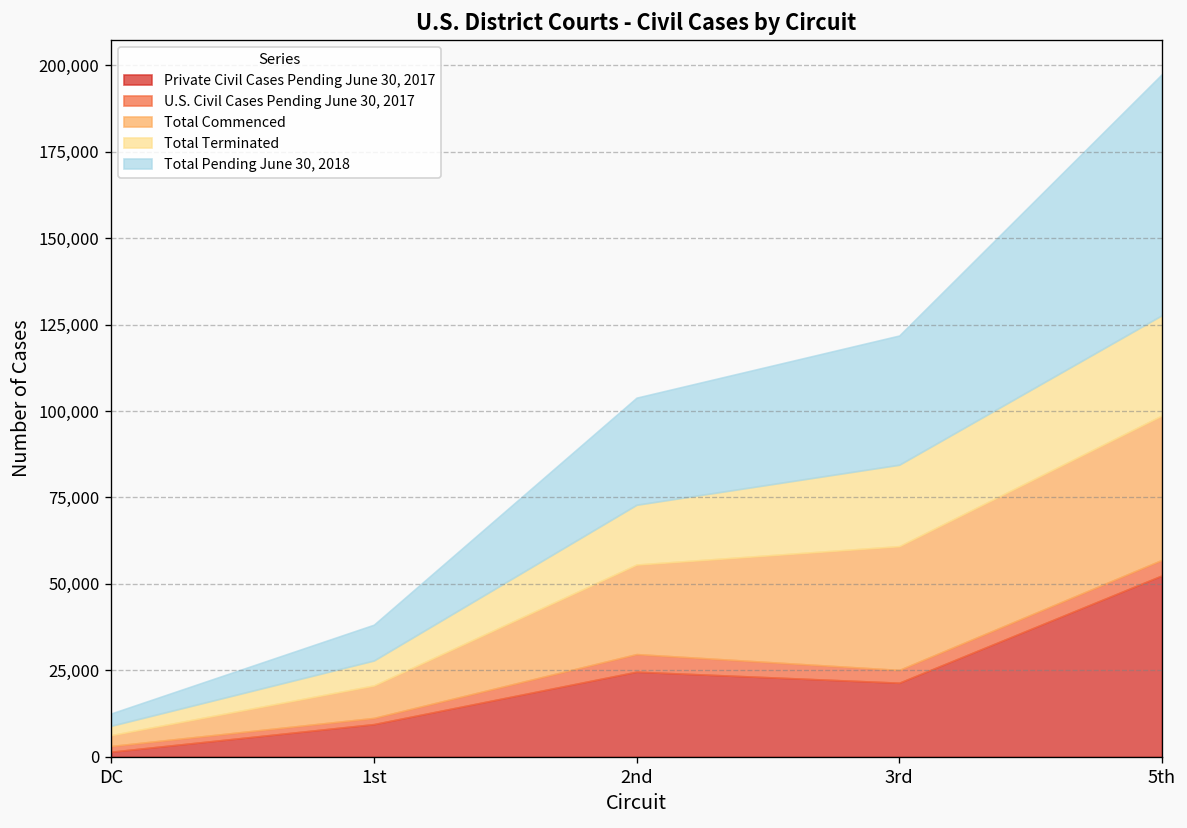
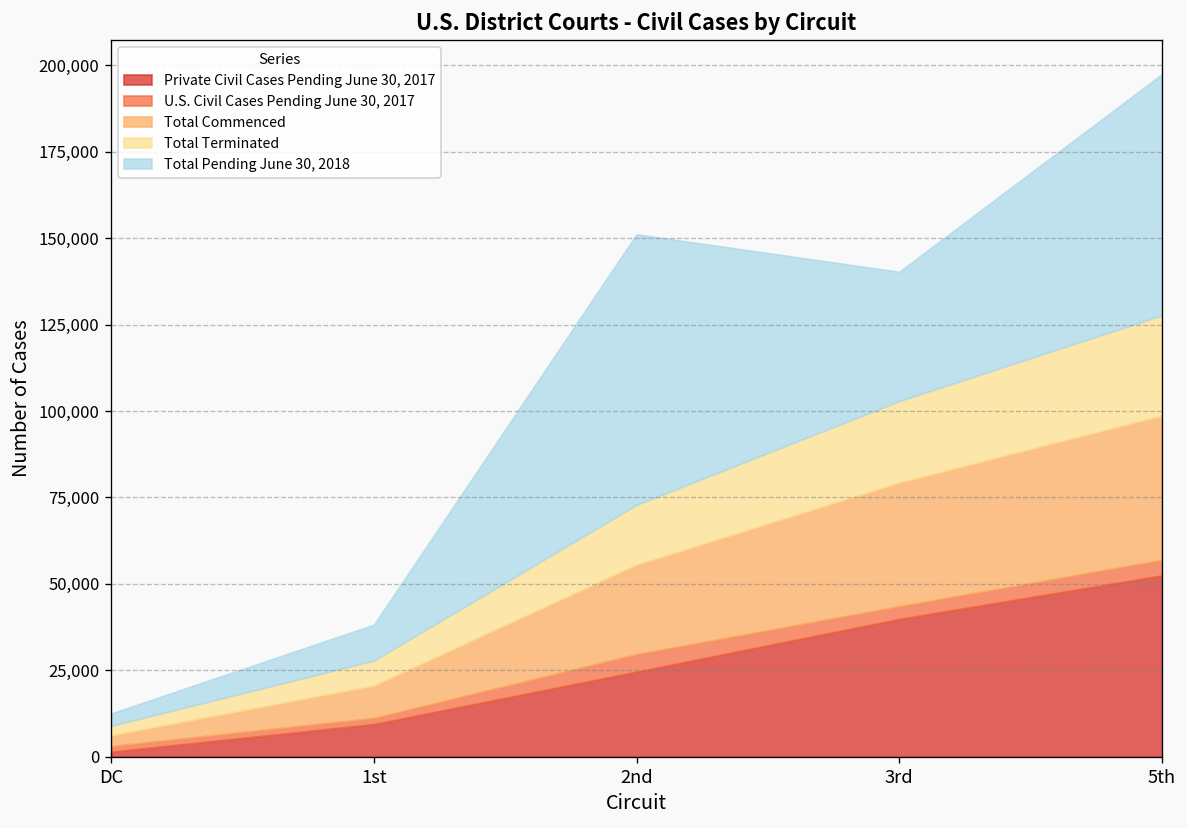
  {
    "Private Civil Cases Pending June 30, 2017": {
      "DC": "1,000",
      "1st": "9,000",
      "2nd": "25,000",
-     "3rd": "21,000",
+     "3rd": "40,000",
      "5th": "52,000"
    },
    "U.S. Civil Cases Pending June 30, 2017": {
      "DC": "2,000",
      "1st": "2,000",
      "2nd": "5,000",
      "3rd": "4,000",
      "5th": "4,000"
    },
    "Total Commenced": {
      "DC": "3,000",
      "1st": "9,000",
      "2nd": "26,000",
      "3rd": "36,000",
      "5th": "42,000"
    },
    "Total Terminated": {
      "DC": "3,000",
      "1st": "7,000",
      "2nd": "17,000",
      "3rd": "24,000",
      "5th": "29,000"
    },
    "Total Pending June 30, 2018": {
      "DC": "4,000",
      "1st": "10,000",
-     "2nd": "31,000",
+     "2nd": "78,000",
      "3rd": "37,000",
      "5th": "70,000"
    }
  }
